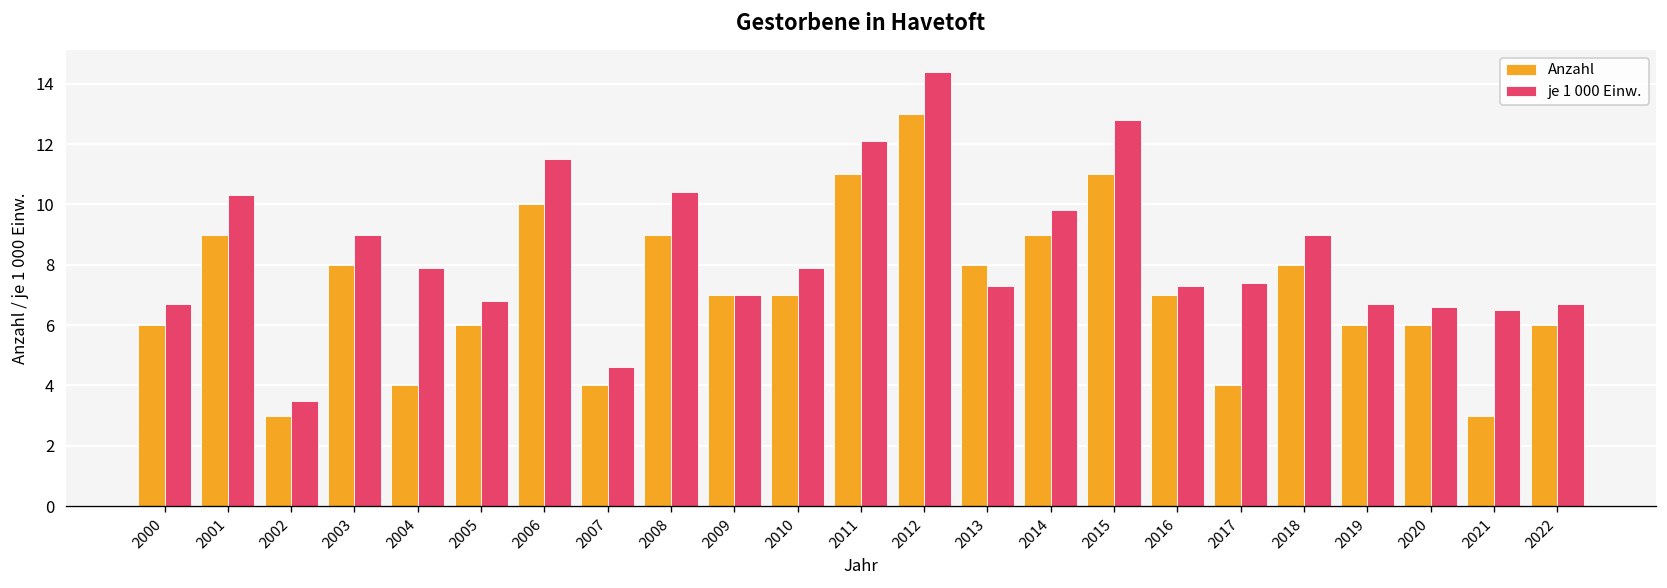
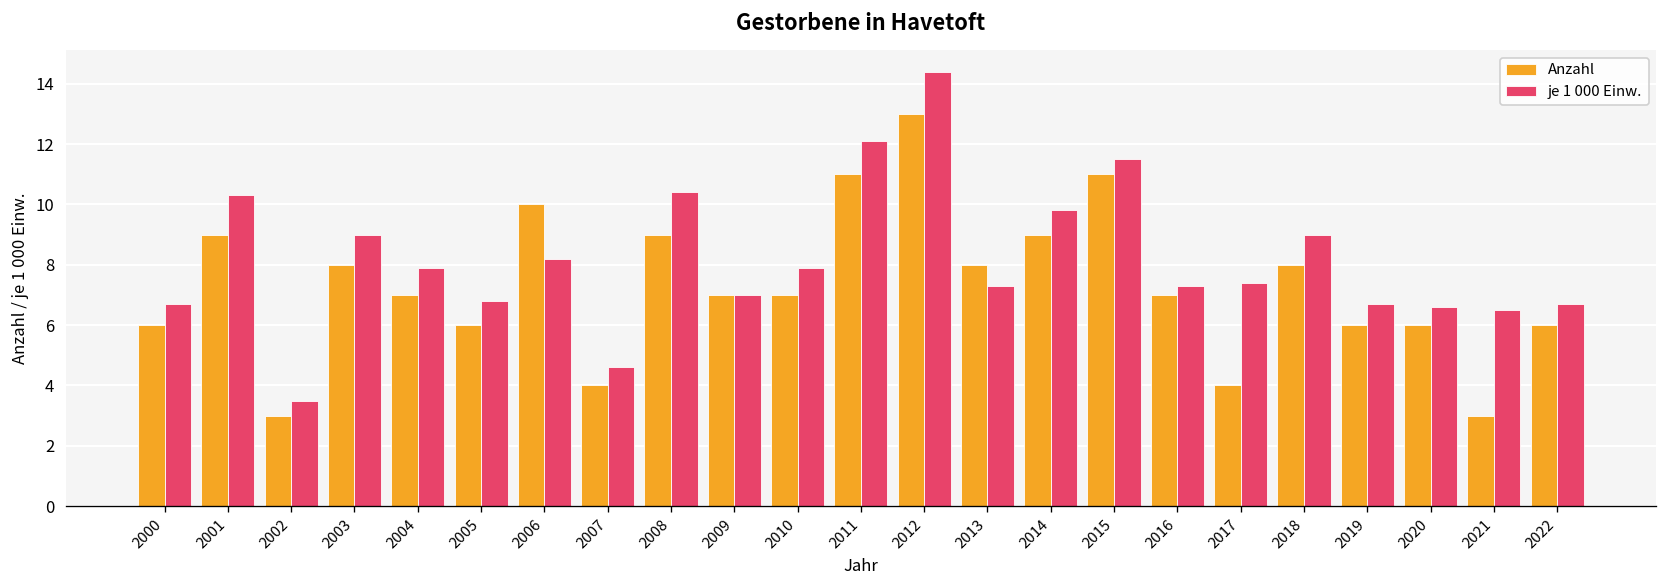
  {
    "Anzahl": {
      "2000": 6,
      "2001": 9,
      "2002": 3,
      "2003": 8,
-     "2004": 4,
+     "2004": 7,
      "2005": 6,
      "2006": 10,
      "2007": 4,
      "2008": 9,
      "2009": 7,
      "2010": 7,
      "2011": 11,
      "2012": 13,
      "2013": 8,
      "2014": 9,
      "2015": 11,
      "2016": 7,
      "2017": 4,
      "2018": 8,
      "2019": 6,
      "2020": 6,
      "2021": 3,
      "2022": 6
    },
    "je 1 000 Einw.": {
      "2000": 6.7,
      "2001": 10.3,
      "2002": 3.5,
      "2003": 9.0,
      "2004": 7.9,
      "2005": 6.8,
-     "2006": 11.5,
+     "2006": 8.2,
      "2007": 4.6,
      "2008": 10.4,
      "2009": 7.0,
      "2010": 7.9,
      "2011": 12.1,
      "2012": 14.4,
      "2013": 7.3,
      "2014": 9.8,
-     "2015": 12.8,
+     "2015": 11.5,
      "2016": 7.3,
      "2017": 7.4,
      "2018": 9.0,
      "2019": 6.7,
      "2020": 6.6,
      "2021": 6.5,
      "2022": 6.7
    }
  }
